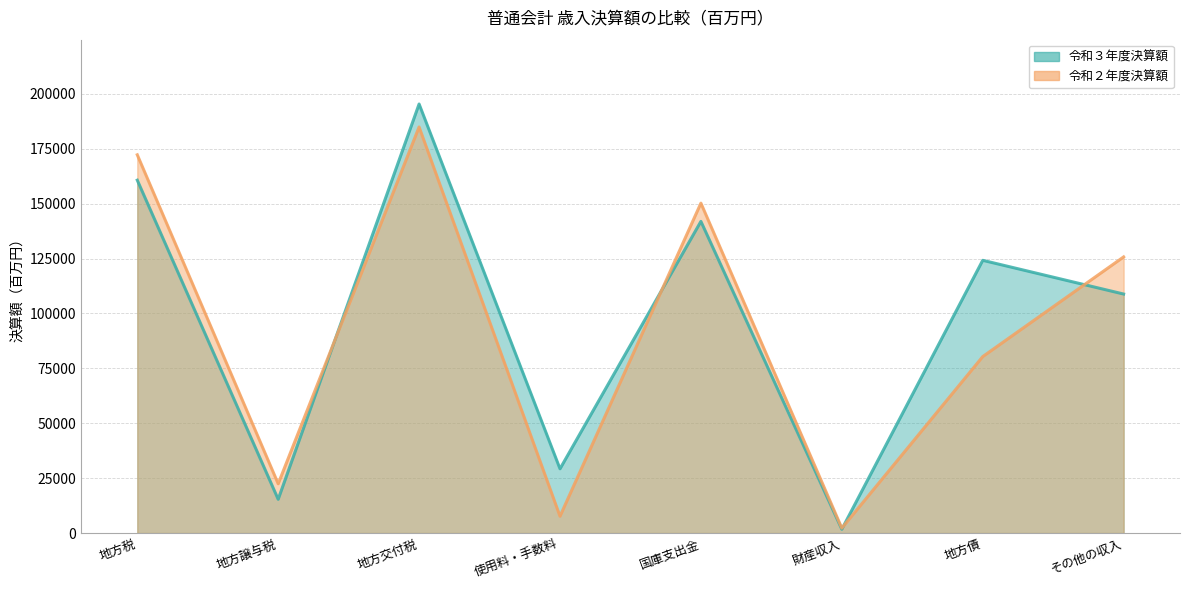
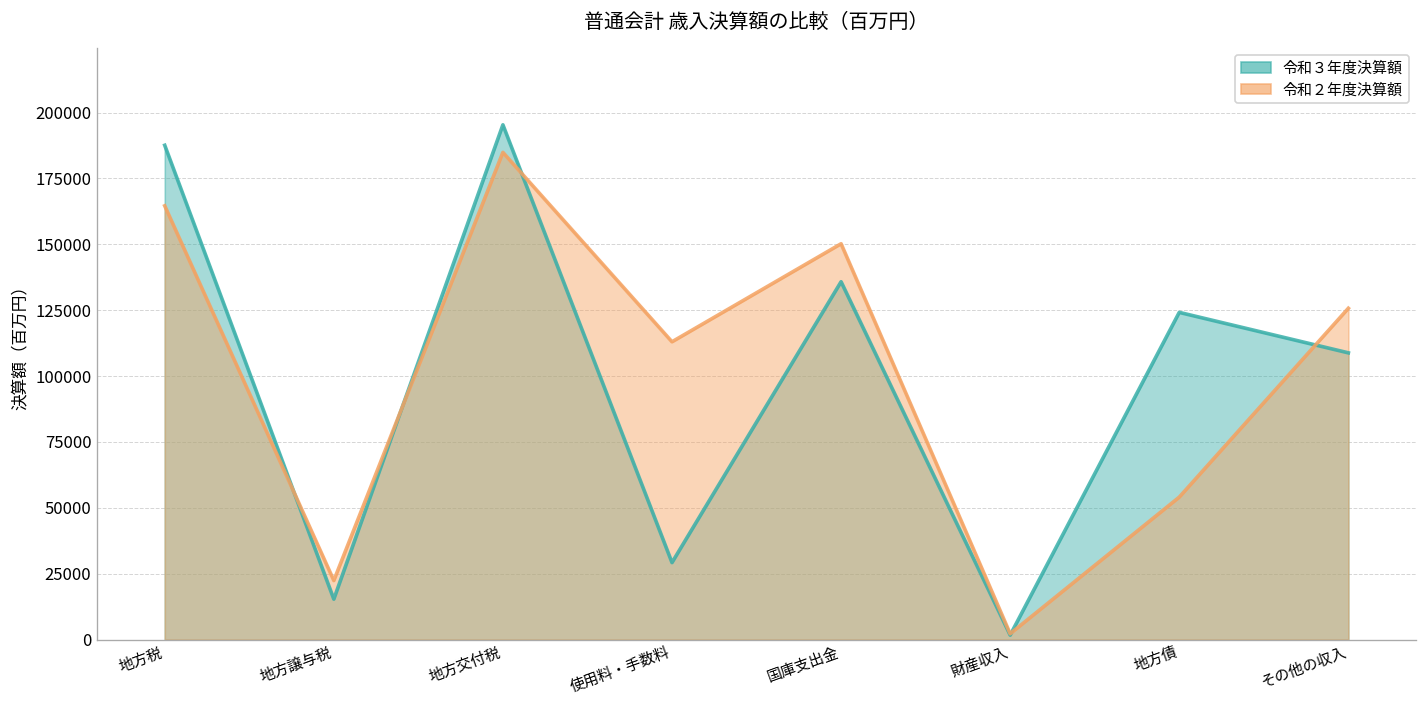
  {
    "令和３年度決算額": {
-     "地方税": 161000,
+     "地方税": 188000,
      "地方譲与税": 15000,
      "地方交付税": 195000,
      "使用料・手数料": 29000,
-     "国庫支出金": 142000,
+     "国庫支出金": 136000,
      "地方債": 124000,
      "その他の収入": 109000
    },
    "令和２年度決算額": {
-     "地方税": 172000,
+     "地方税": 165000,
      "地方譲与税": 22000,
      "地方交付税": 185000,
-     "使用料・手数料": 8000,
+     "使用料・手数料": 113000,
      "国庫支出金": 150000,
-     "地方債": 80000,
+     "地方債": 54000,
      "その他の収入": 126000
    }
  }
